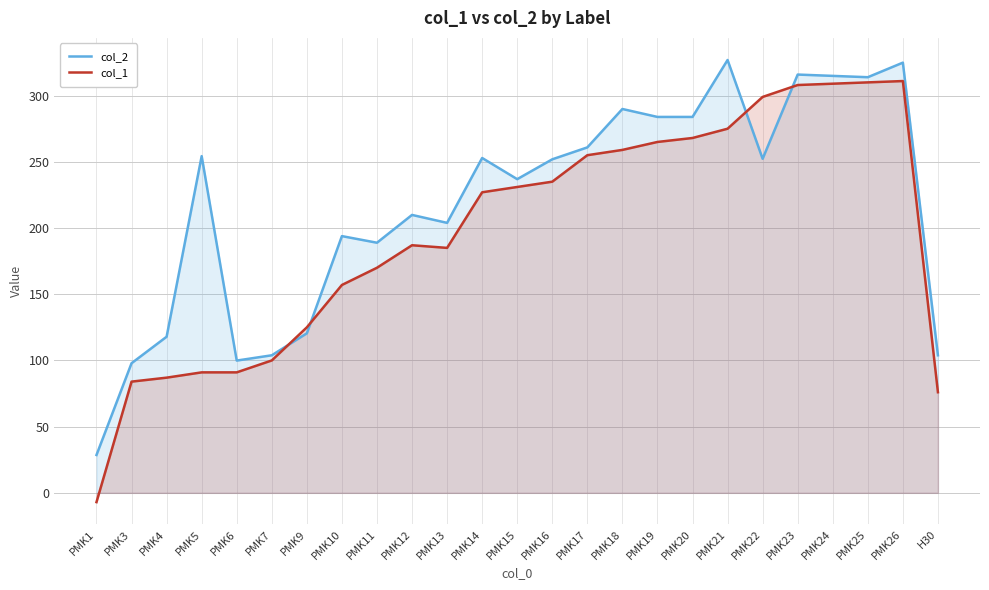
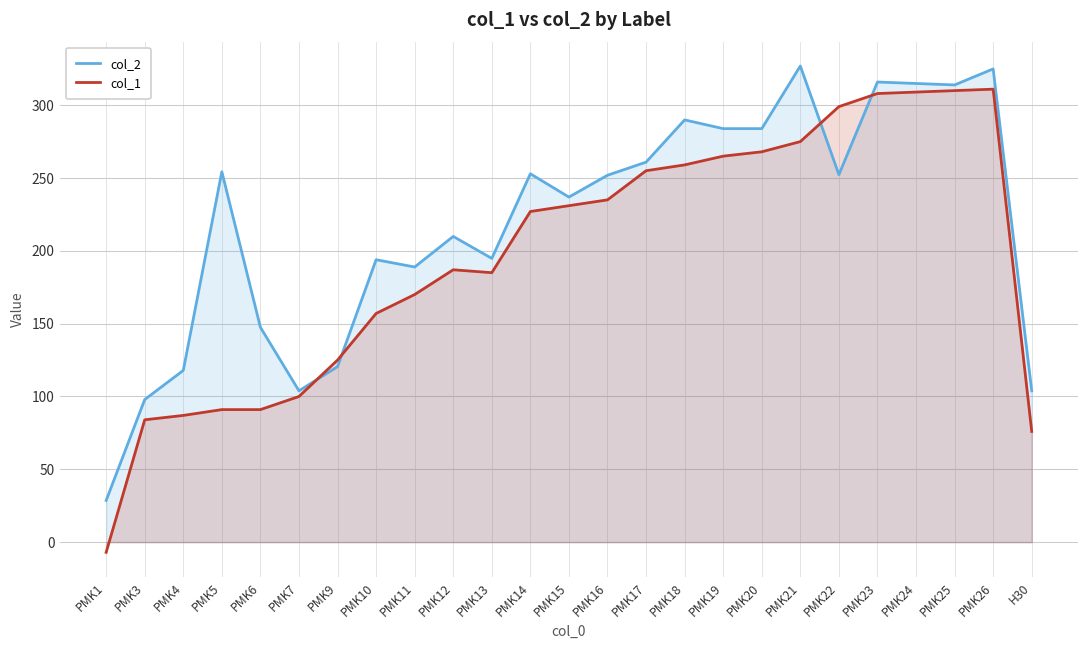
  {
    "col_2": {
      "PMK1": 29,
      "PMK3": 98,
      "PMK4": 118,
      "PMK5": 254,
-     "PMK6": 100,
+     "PMK6": 148,
      "PMK7": 104,
      "PMK9": 121,
      "PMK10": 194,
      "PMK11": 189,
      "PMK12": 210,
-     "PMK13": 204,
+     "PMK13": 195,
      "PMK14": 253,
      "PMK15": 237,
      "PMK16": 252,
      "PMK17": 261,
      "PMK18": 290,
      "PMK19": 284,
      "PMK20": 284,
      "PMK21": 327,
      "PMK22": 252,
      "PMK23": 316,
      "PMK24": 315,
      "PMK25": 314,
      "PMK26": 325,
      "H30": 104
    }
  }
